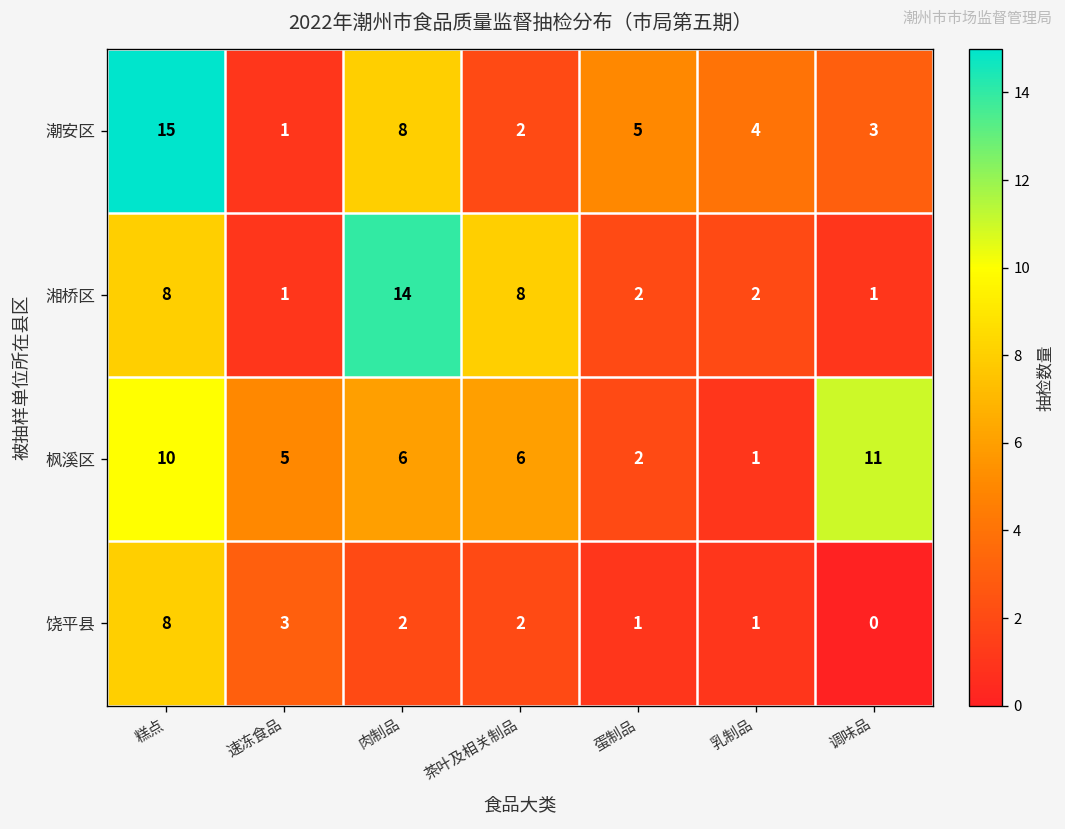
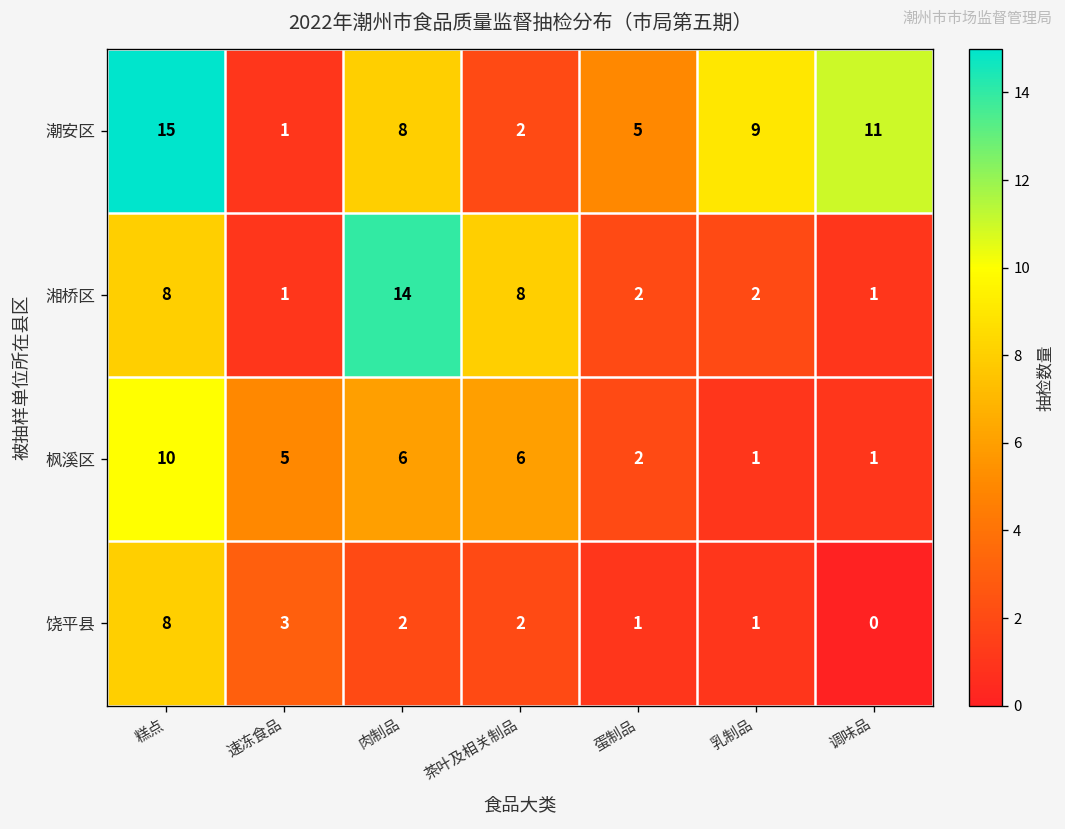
  {
    "潮安区": {
      "糕点": 15,
      "速冻食品": 1,
      "肉制品": 8,
      "茶叶及相关制品": 2,
      "蛋制品": 5,
-     "乳制品": 4,
-     "调味品": 3
+     "乳制品": 9,
+     "调味品": 11
    },
    "湘桥区": {
      "糕点": 8,
      "速冻食品": 1,
      "肉制品": 14,
      "茶叶及相关制品": 8,
      "蛋制品": 2,
      "乳制品": 2,
      "调味品": 1
    },
    "枫溪区": {
      "糕点": 10,
      "速冻食品": 5,
      "肉制品": 6,
      "茶叶及相关制品": 6,
      "蛋制品": 2,
      "乳制品": 1,
-     "调味品": 11
+     "调味品": 1
    },
    "饶平县": {
      "糕点": 8,
      "速冻食品": 3,
      "肉制品": 2,
      "茶叶及相关制品": 2,
      "蛋制品": 1,
      "乳制品": 1,
      "调味品": 0
    }
  }
